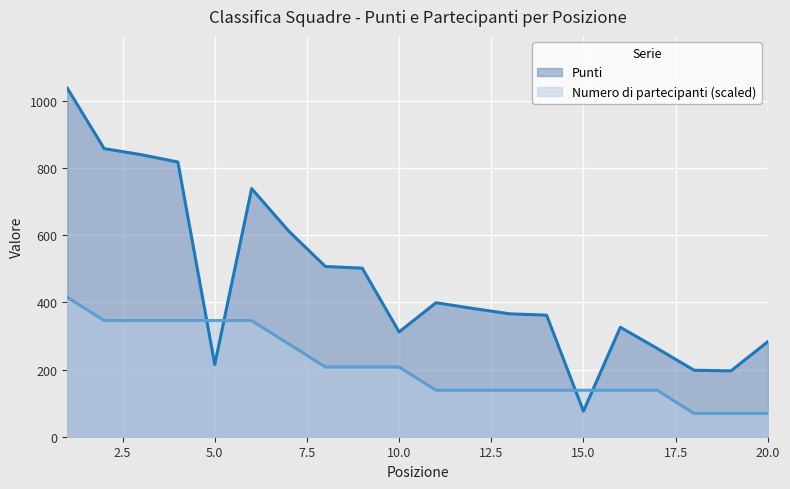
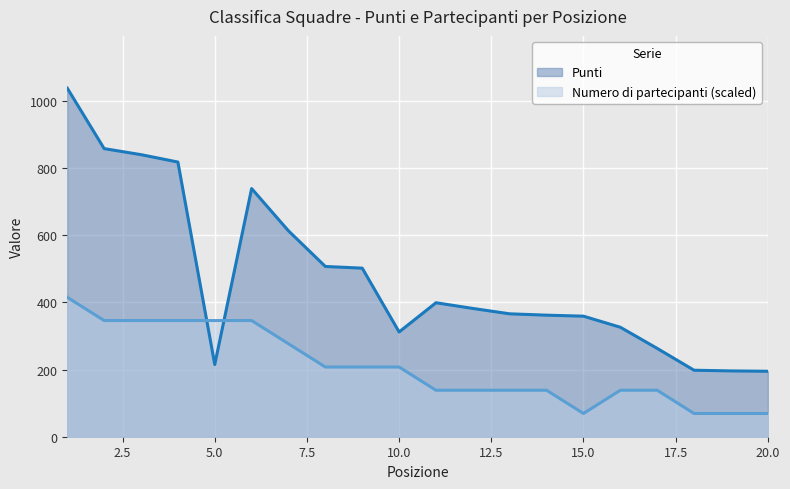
  {
    "Punti": {
      "5.0": 220,
      "10.0": 310,
-     "15.0": 80,
-     "20.0": 280
+     "15.0": 360,
+     "20.0": 200
    },
    "Numero di partecipanti (scaled)": {
      "5.0": 350,
      "10.0": 210,
-     "15.0": 140,
+     "15.0": 70,
      "20.0": 70
    }
  }
